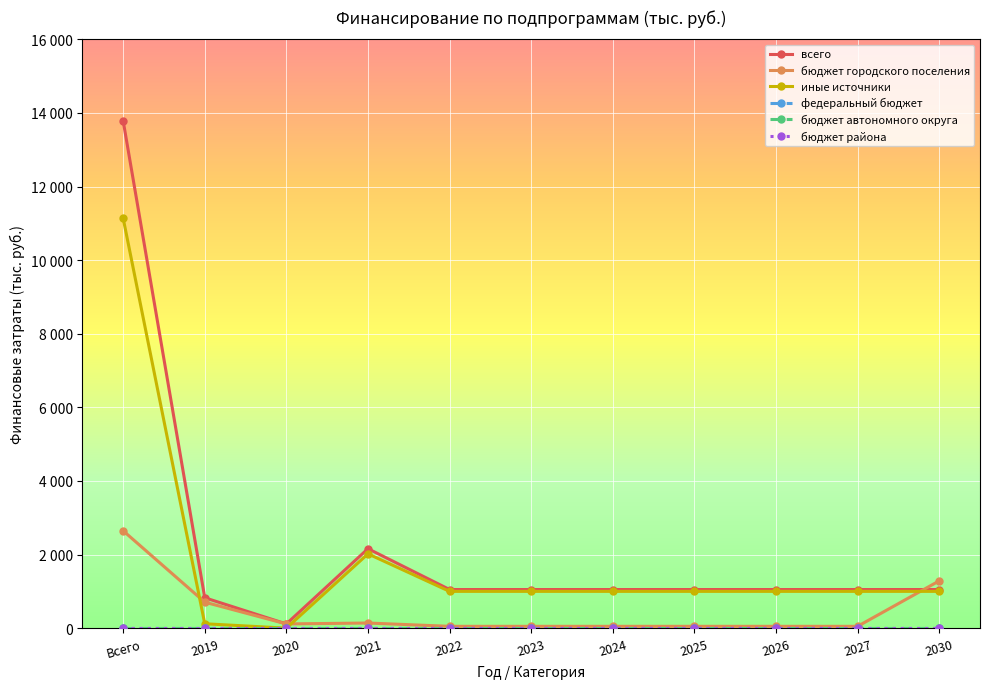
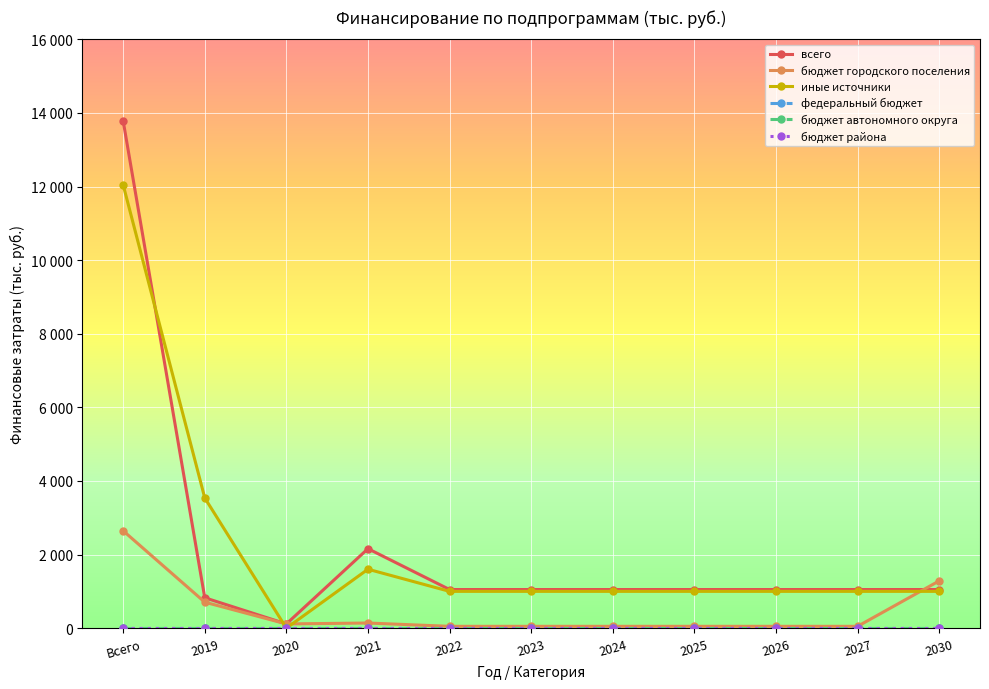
  {
    "иные источники": {
-     "Всего": 11100,
-     "2019": 100,
-     "2021": 2000
+     "Всего": 12000,
+     "2019": 3500,
+     "2021": 1600
    },
    "бюджет района": {
      "Всего": 0,
      "2019": 0,
      "2021": 0,
      "2030": 0
    }
  }
